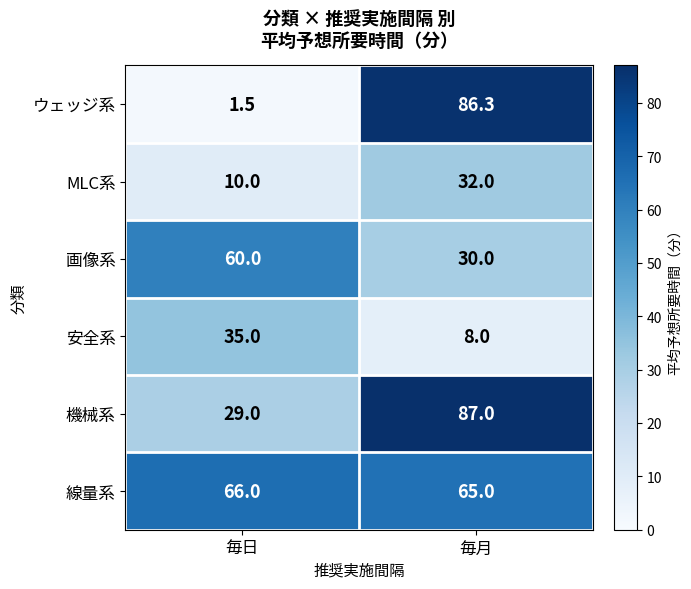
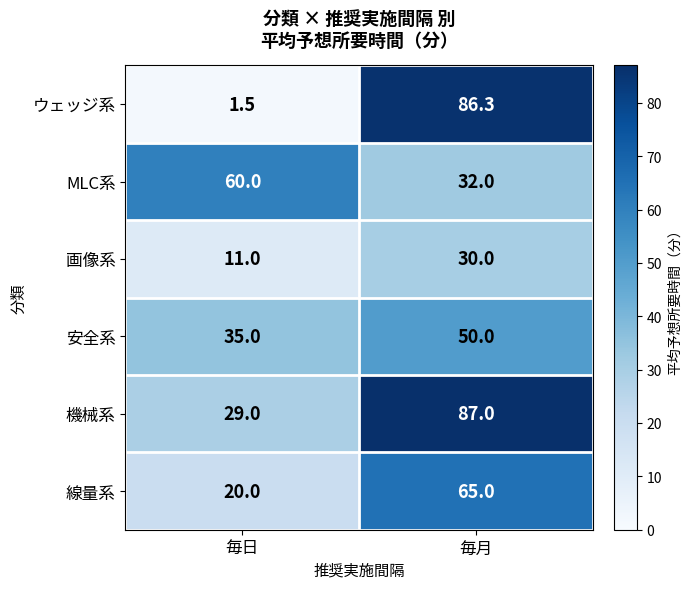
  {
    "ウェッジ系": {
      "毎日": 1.5,
      "毎月": 86.3
    },
    "MLC系": {
-     "毎日": 10.0,
+     "毎日": 60.0,
      "毎月": 32.0
    },
    "画像系": {
-     "毎日": 60.0,
+     "毎日": 11.0,
      "毎月": 30.0
    },
    "安全系": {
      "毎日": 35.0,
-     "毎月": 8.0
+     "毎月": 50.0
    },
    "機械系": {
      "毎日": 29.0,
      "毎月": 87.0
    },
    "線量系": {
-     "毎日": 66.0,
+     "毎日": 20.0,
      "毎月": 65.0
    }
  }
